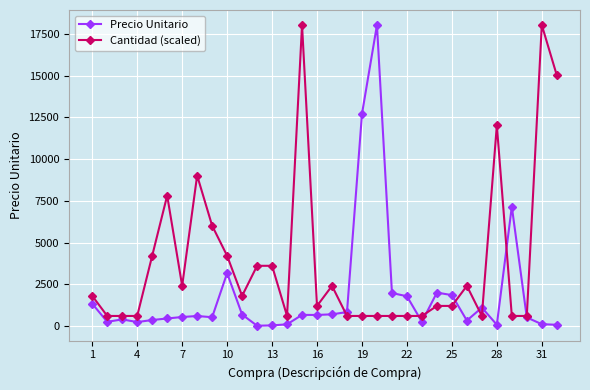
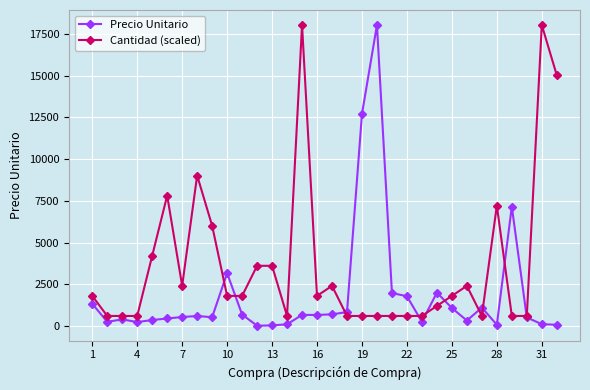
  {
    "Precio Unitario": {
      "1": 1300,
      "4": 200,
      "7": 500,
      "10": 3200,
      "13": 0,
      "16": 700,
      "19": 12700,
      "22": 1800,
-     "25": 1900,
+     "25": 1100,
      "28": 100,
      "31": 100
    },
    "Cantidad (scaled)": {
      "1": 1800,
      "4": 600,
      "7": 2400,
-     "10": 4200,
+     "10": 1800,
      "13": 3600,
-     "16": 1200,
+     "16": 1800,
      "19": 600,
      "22": 600,
-     "25": 1200,
-     "28": 12000,
+     "25": 1800,
+     "28": 7200,
      "31": 18000
    }
  }
